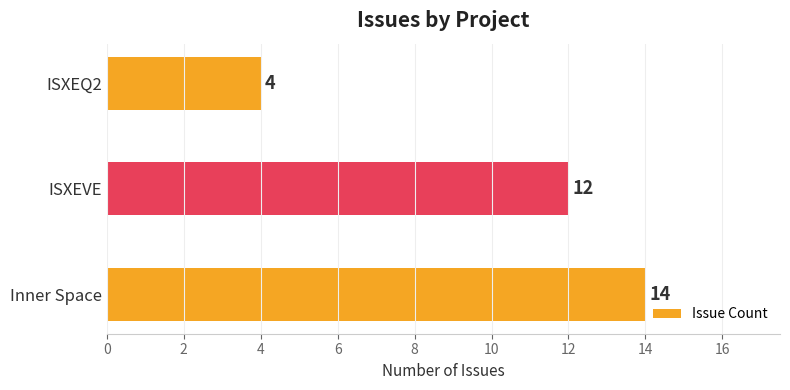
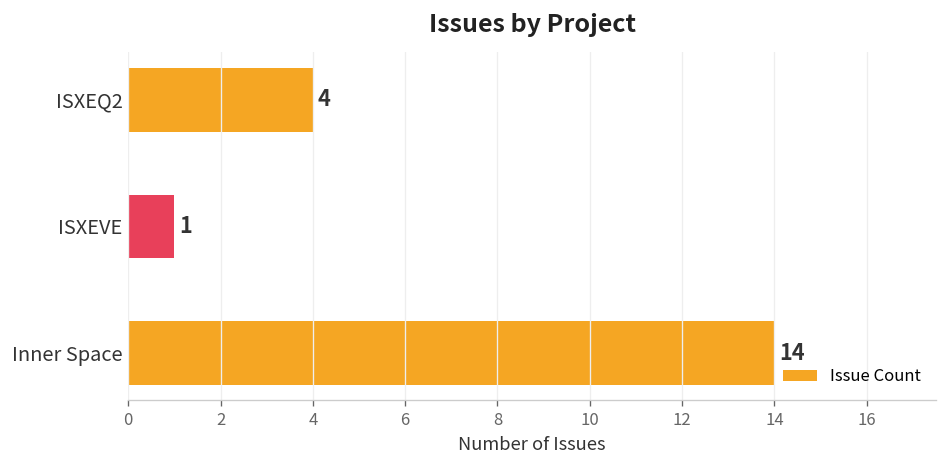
  {
    "ISXEQ2": 4,
-   "ISXEVE": 12,
+   "ISXEVE": 1,
    "Inner Space": 14
  }
